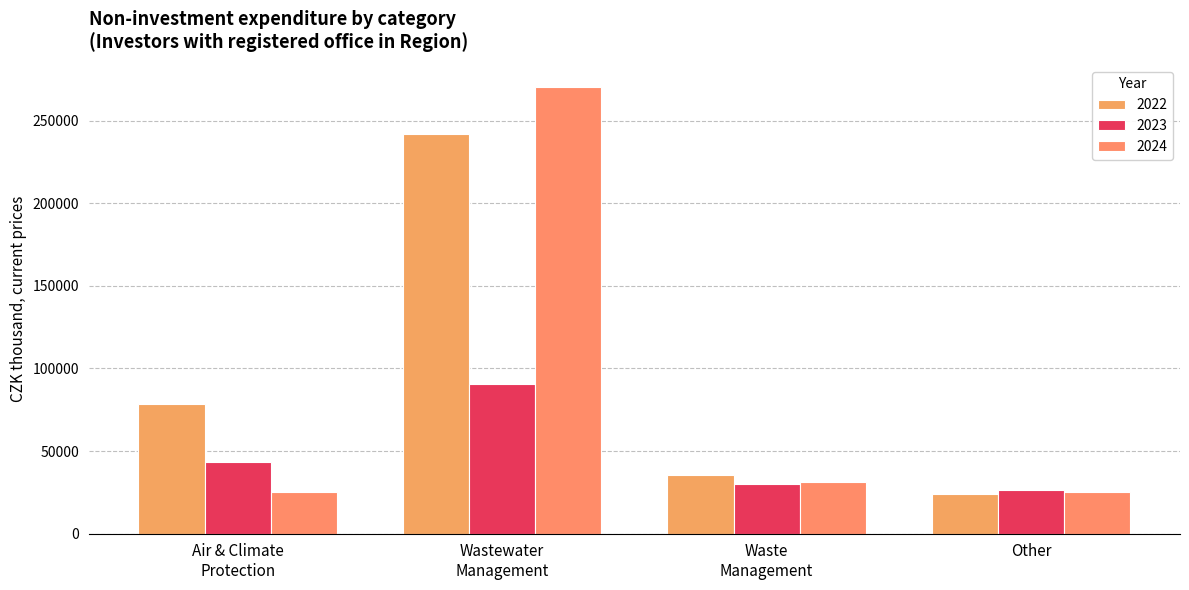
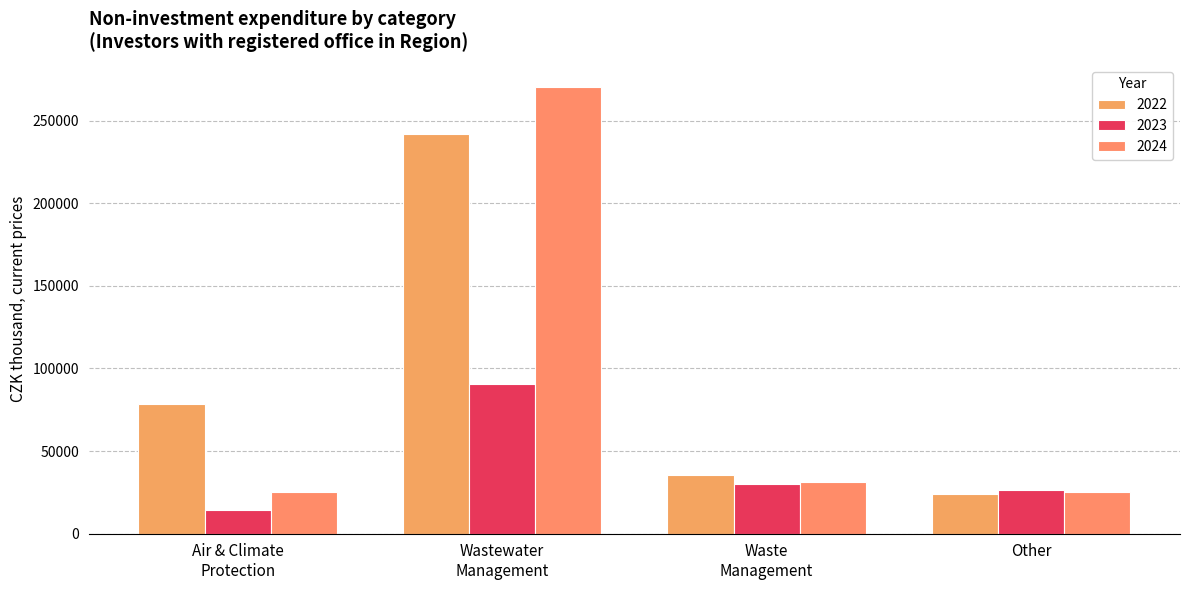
  {
    "2023": {
-     "Air & Climate Protection": 44000,
+     "Air & Climate Protection": 14000,
      "Wastewater Management": 91000,
      "Waste Management": 30000,
      "Other": 27000
    }
  }
